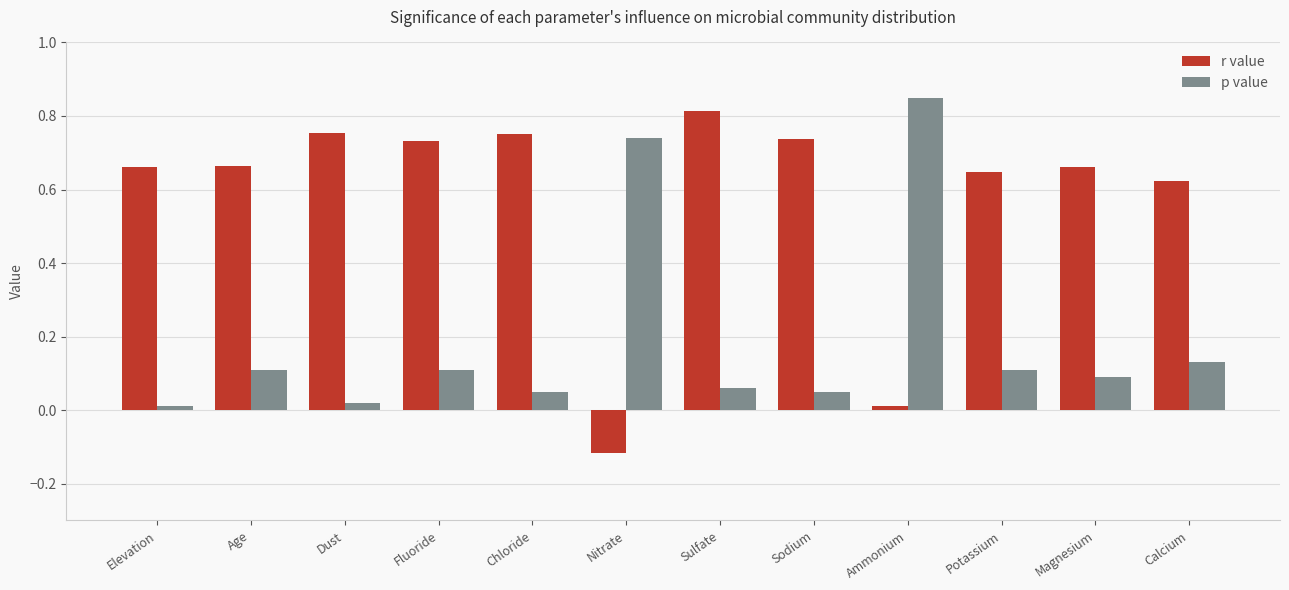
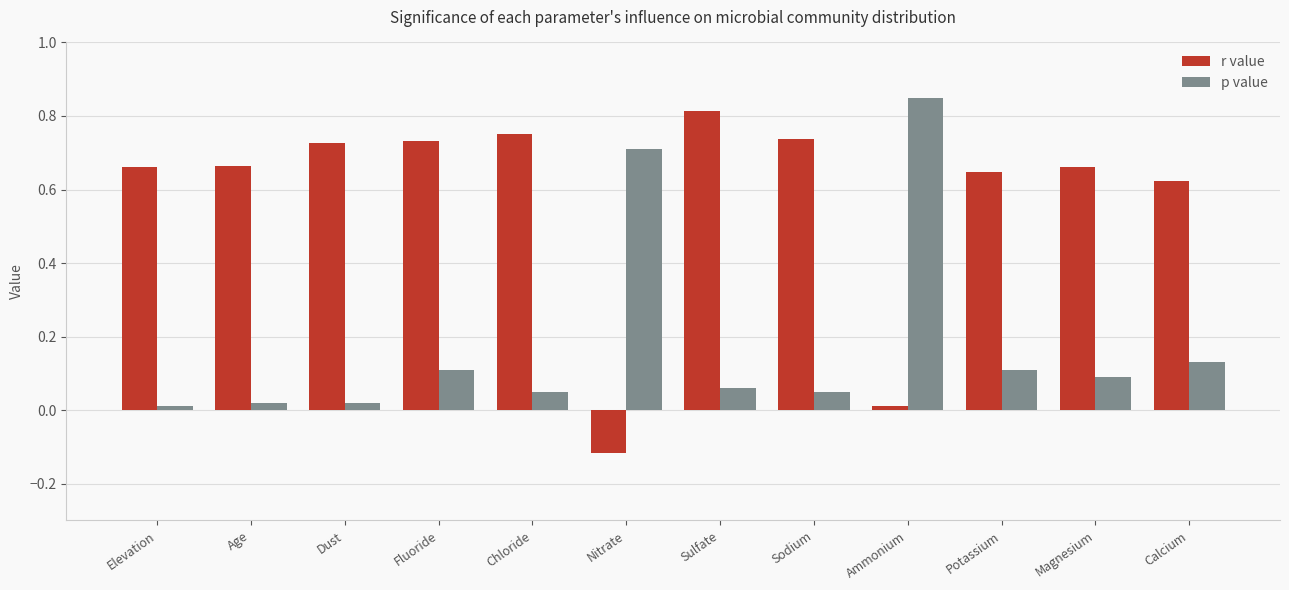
  {
    "r value": {
      "Elevation": 0.66,
      "Age": 0.66,
-     "Dust": 0.75,
+     "Dust": 0.73,
      "Fluoride": 0.73,
      "Chloride": 0.75,
      "Nitrate": -0.12,
      "Sulfate": 0.81,
      "Sodium": 0.74,
      "Ammonium": 0.01,
      "Potassium": 0.65,
      "Magnesium": 0.66,
      "Calcium": 0.62
    },
    "p value": {
      "Elevation": 0.01,
-     "Age": 0.11,
+     "Age": 0.02,
      "Dust": 0.02,
      "Fluoride": 0.11,
      "Chloride": 0.05,
-     "Nitrate": 0.74,
+     "Nitrate": 0.71,
      "Sulfate": 0.06,
      "Sodium": 0.05,
      "Ammonium": 0.85,
      "Potassium": 0.11,
      "Magnesium": 0.09,
      "Calcium": 0.13
    }
  }
